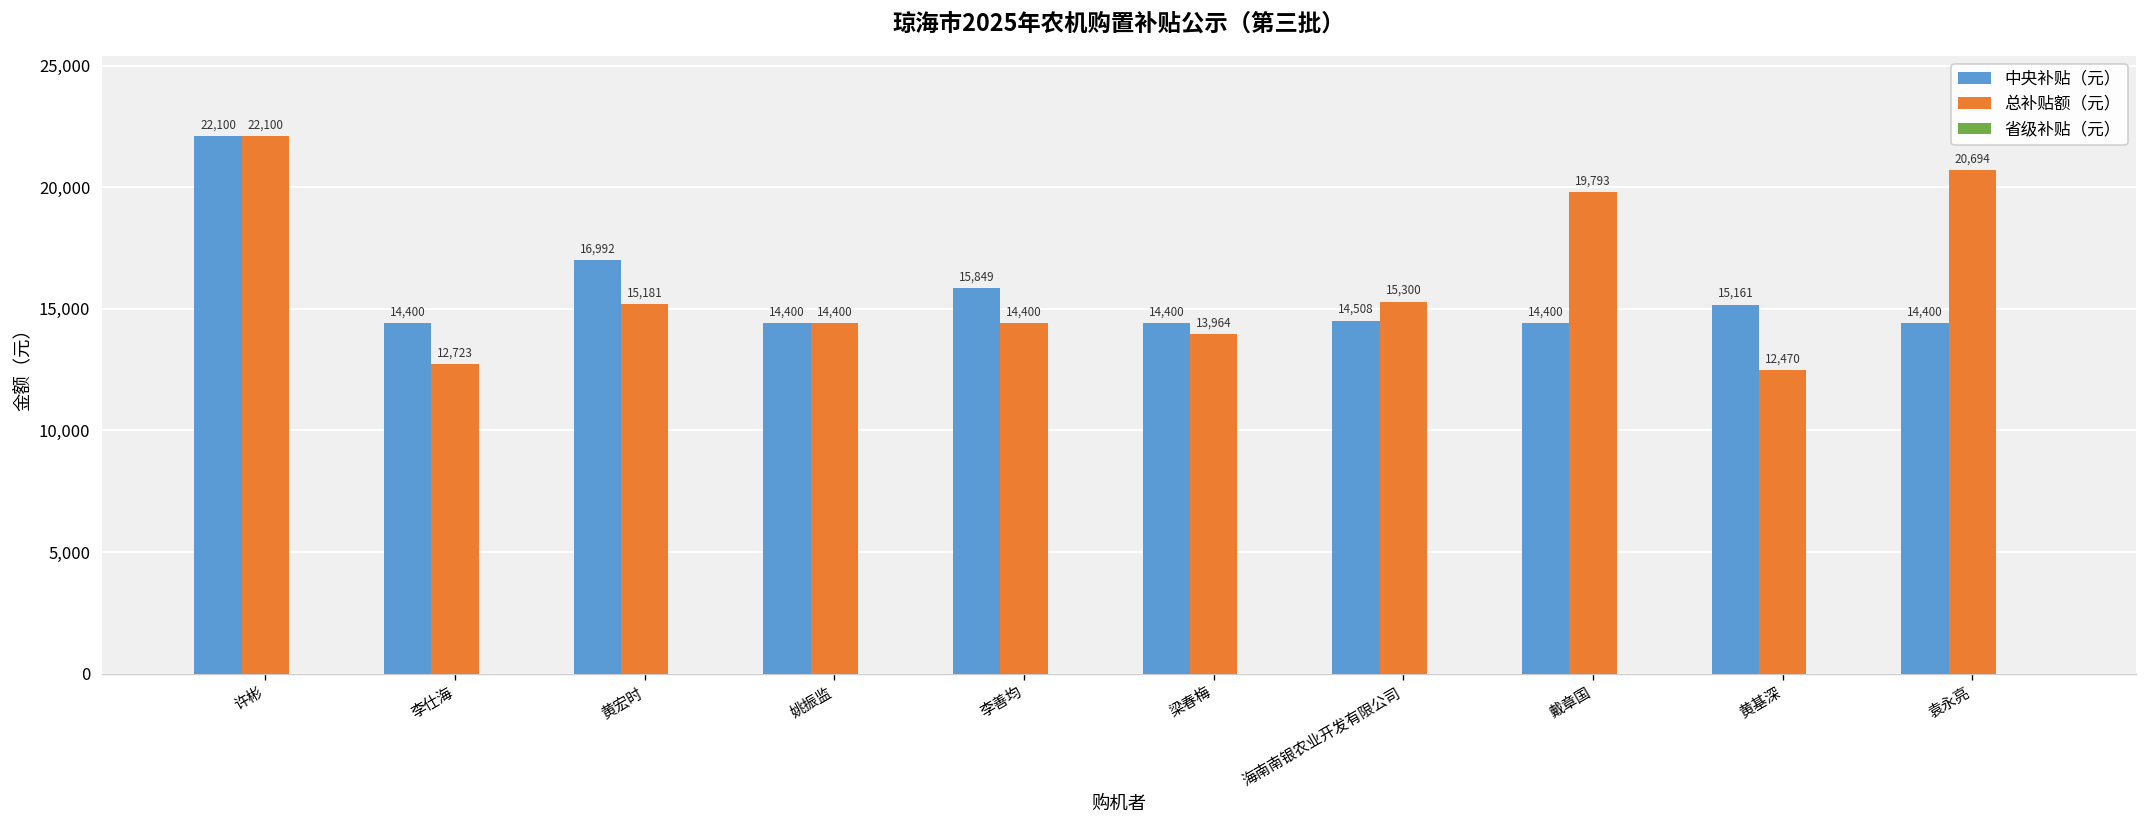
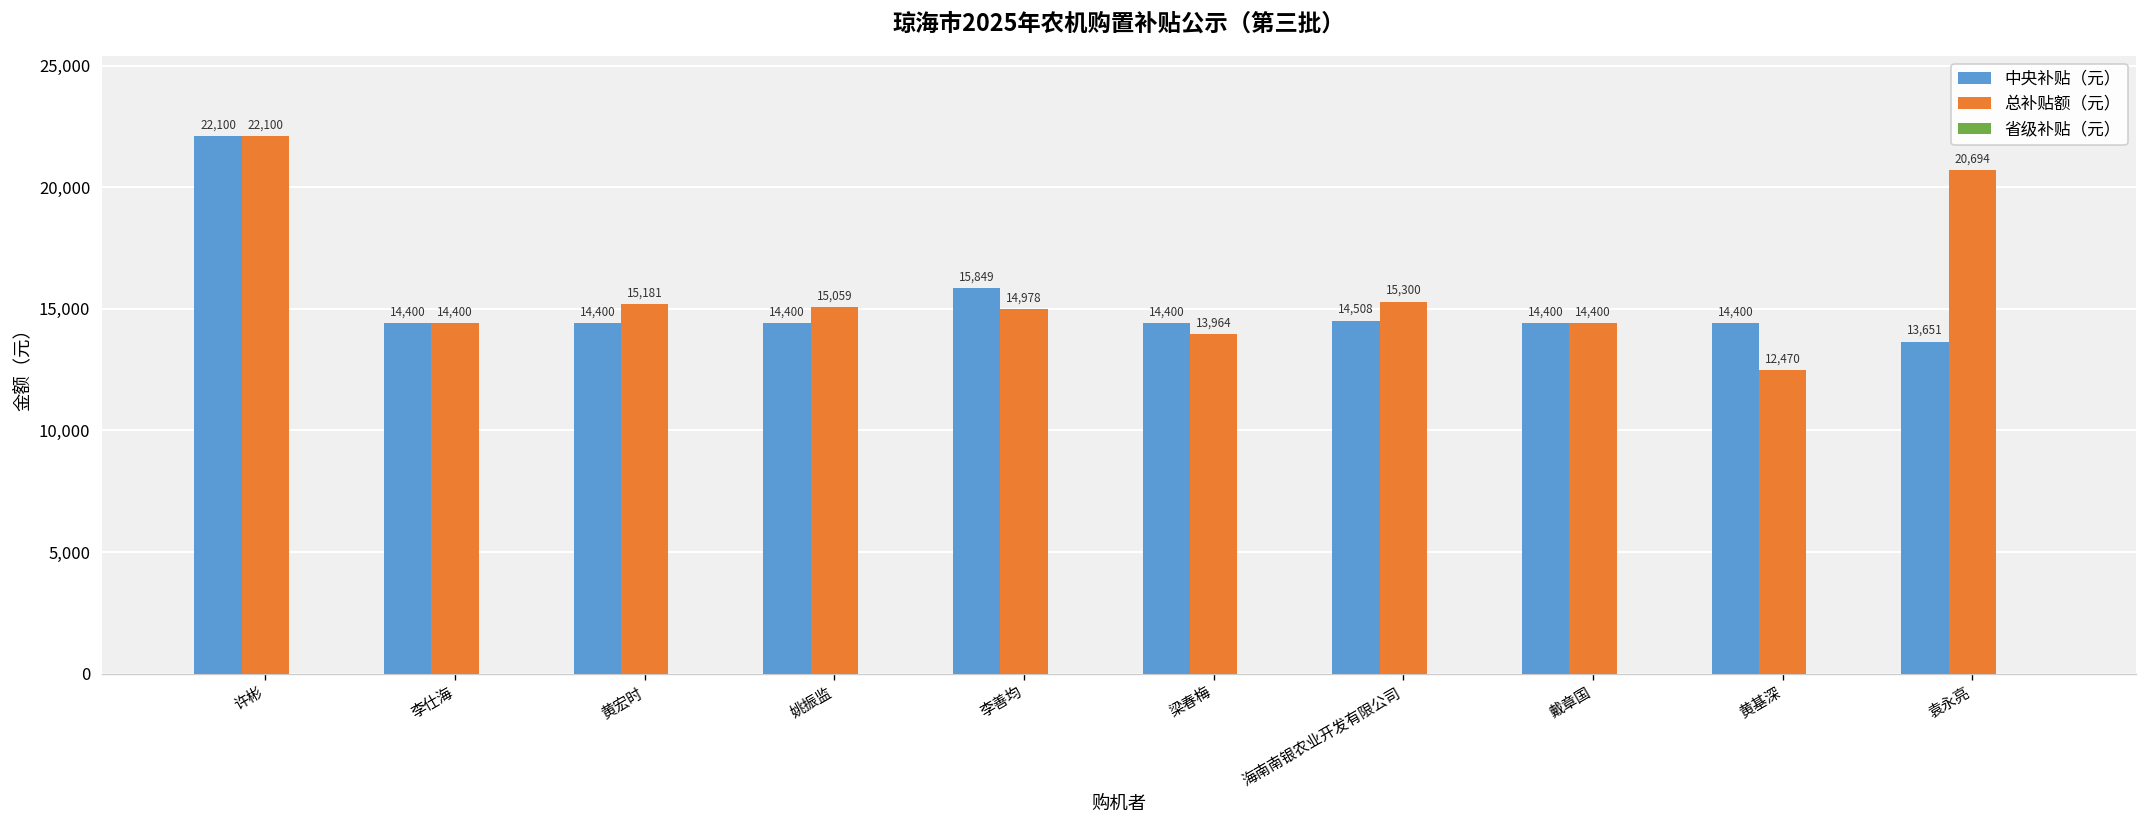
  {
    "中央补贴（元）": {
      "许彬": "22,100",
      "李仕海": "14,400",
-     "黄宏时": "16,992",
+     "黄宏时": "14,400",
      "姚振监": "14,400",
      "李善均": "15,849",
      "梁春梅": "14,400",
      "海南南银农业开发有限公司": "14,508",
      "戴章国": "14,400",
-     "黄基深": "15,161",
-     "袁永亮": "14,400"
+     "黄基深": "14,400",
+     "袁永亮": "13,651"
    },
    "总补贴额（元）": {
      "许彬": "22,100",
-     "李仕海": "12,723",
+     "李仕海": "14,400",
      "黄宏时": "15,181",
-     "姚振监": "14,400",
-     "李善均": "14,400",
+     "姚振监": "15,059",
+     "李善均": "14,978",
      "梁春梅": "13,964",
      "海南南银农业开发有限公司": "15,300",
-     "戴章国": "19,793",
+     "戴章国": "14,400",
      "黄基深": "12,470",
      "袁永亮": "20,694"
    },
    "省级补贴（元）": {
      "许彬": "0",
      "李仕海": "0",
      "黄宏时": "0",
      "姚振监": "0",
      "李善均": "0",
      "梁春梅": "0",
      "海南南银农业开发有限公司": "0",
      "戴章国": "0",
      "黄基深": "0",
      "袁永亮": "0"
    }
  }
